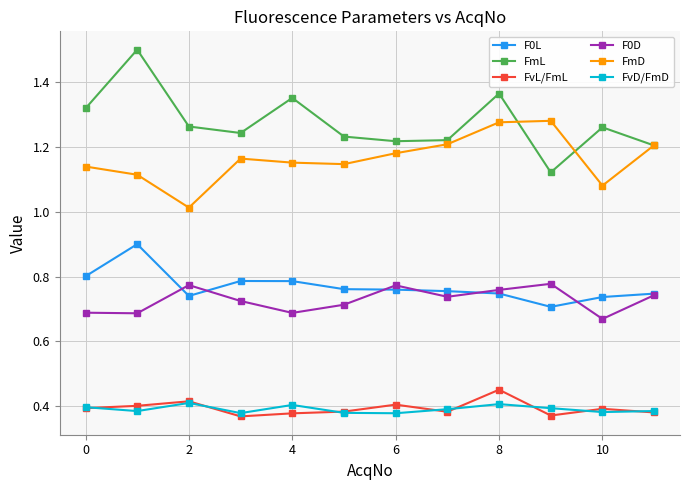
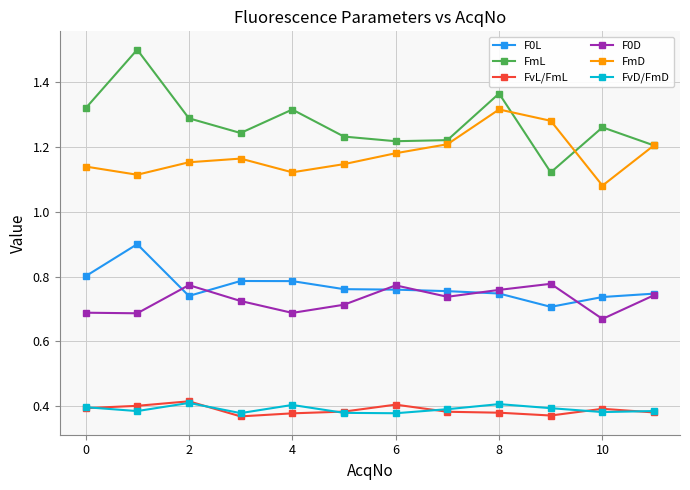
  {
    "FmL": {
      "0": 1.32,
-     "2": 1.26,
-     "4": 1.35,
+     "2": 1.29,
+     "4": 1.32,
      "6": 1.22,
      "8": 1.37,
      "10": 1.26
    },
    "FvL/FmL": {
      "4": 0.38,
      "6": 0.40,
-     "8": 0.45,
+     "8": 0.38,
      "10": 0.39
    },
    "F0D": {
      "0": 0.69,
      "2": 0.77,
      "4": 0.69,
      "6": 0.77,
      "8": 0.76,
      "10": 0.67
    },
    "FmD": {
      "0": 1.14,
-     "2": 1.01,
-     "4": 1.15,
+     "2": 1.15,
+     "4": 1.12,
      "6": 1.18,
-     "8": 1.28,
+     "8": 1.32,
      "10": 1.08
    }
  }
